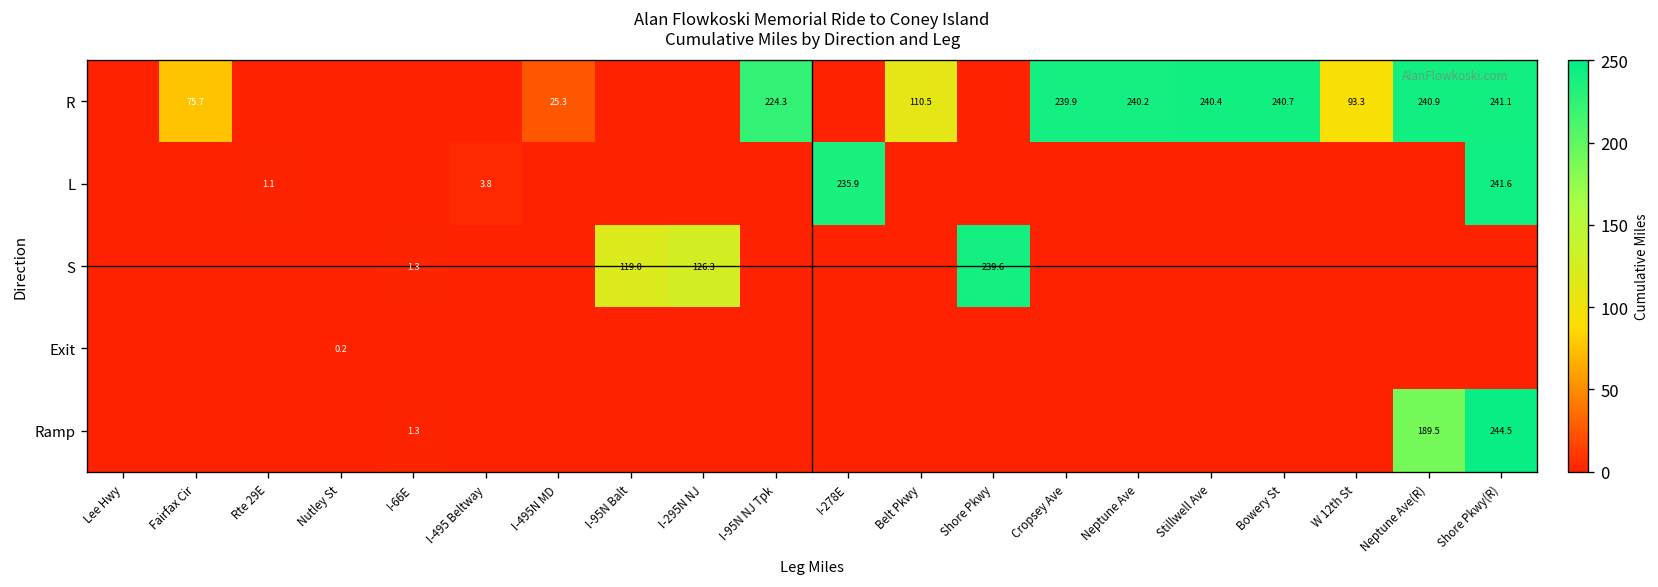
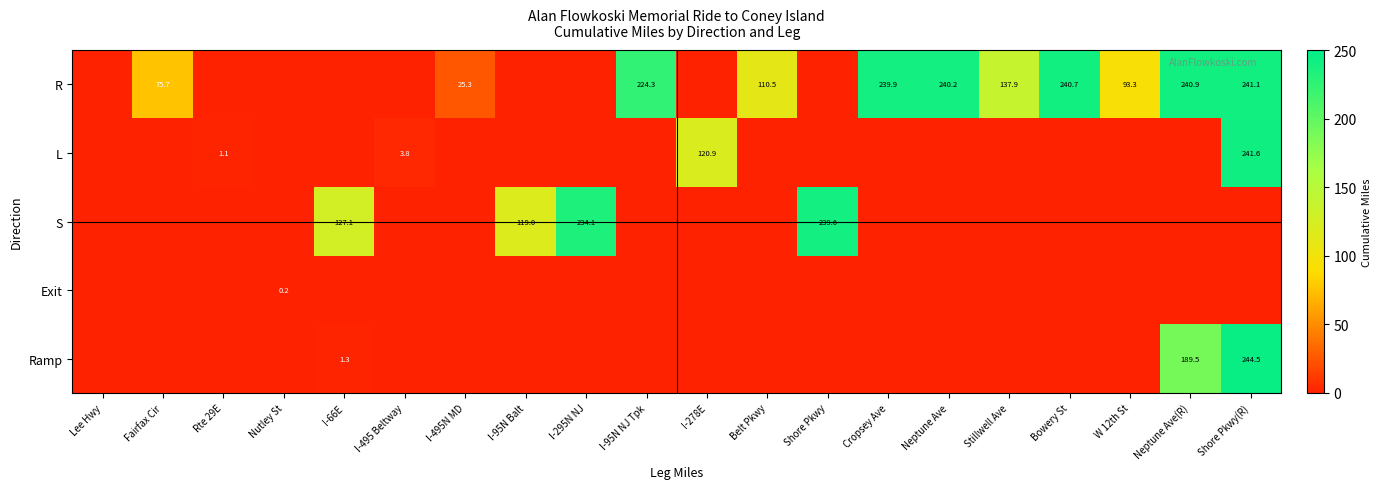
  {
    "R": {
      "Fairfax Cir": 75.7,
      "I-495N MD": 25.3,
      "I-95N NJ Tpk": 224.3,
      "Belt Pkwy": 110.5,
      "Cropsey Ave": 239.9,
      "Neptune Ave": 240.2,
-     "Stillwell Ave": 240.4,
+     "Stillwell Ave": 137.9,
      "Bowery St": 240.7,
      "W 12th St": 93.3,
      "Shore Pkwy(R)": 241.1
    },
    "L": {
      "Rte 29E": 1.1,
      "I-495 Beltway": 3.8,
-     "I-278E": 235.9,
+     "I-278E": 120.9,
      "Shore Pkwy(R)": 241.6
    },
    "S": {
-     "I-66E": 1.3,
+     "I-66E": 127.1,
      "I-95N Balt": 119.0,
-     "I-295N NJ": 126.3,
+     "I-295N NJ": 234.1,
      "Shore Pkwy": 239.6
    },
    "Exit": {
      "Nutley St": 0.2
    },
    "Ramp": {
      "I-66E": 1.3,
      "Neptune Ave(R)": 189.5,
      "Shore Pkwy(R)": 244.5
    }
  }
